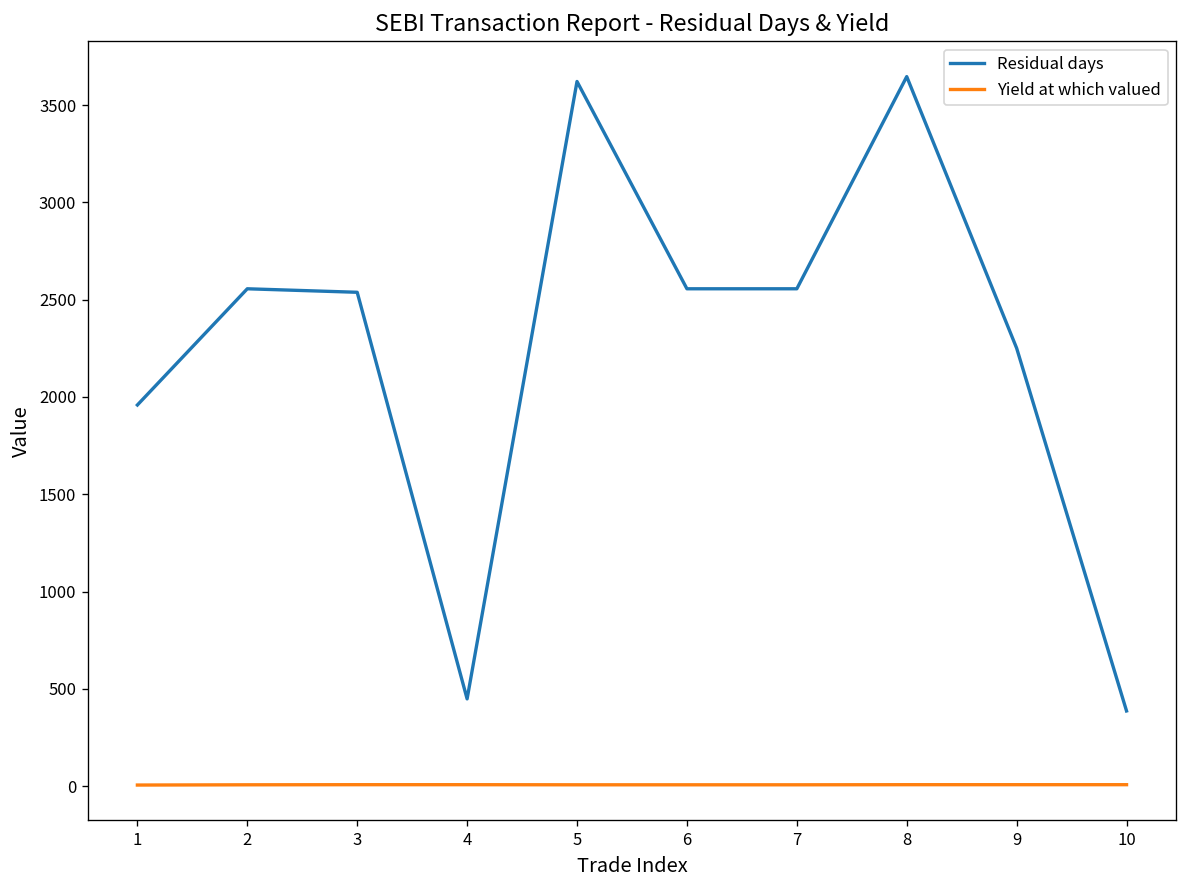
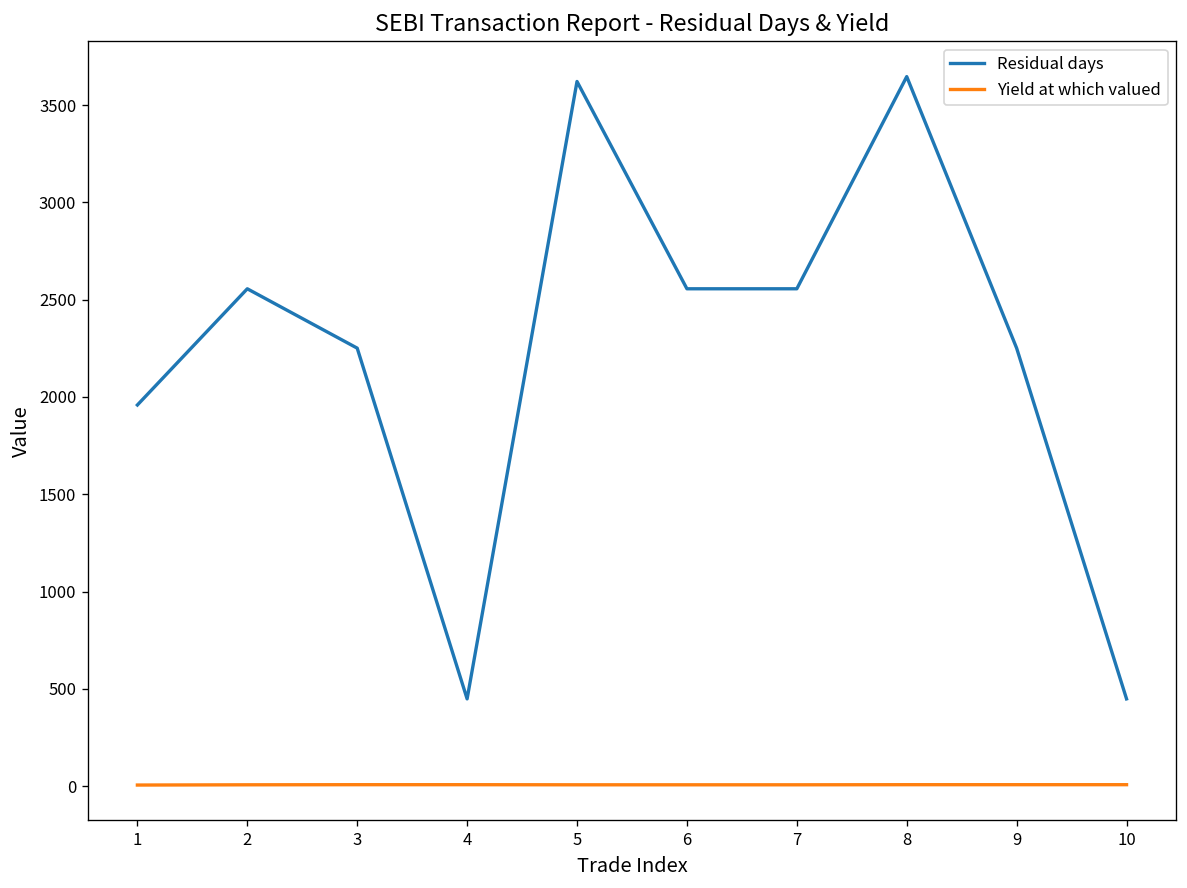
  {
    "Residual days": {
      "1": 1960,
      "2": 2560,
-     "3": 2540,
+     "3": 2250,
      "4": 450,
      "5": 3620,
      "6": 2560,
      "7": 2560,
      "8": 3650,
      "9": 2250,
-     "10": 390
+     "10": 450
    },
    "Yield at which valued": {
      "1": 10,
      "2": 10,
      "3": 10,
      "4": 10,
      "5": 10,
      "6": 10,
      "7": 10,
      "8": 10,
      "9": 10,
      "10": 10
    }
  }
